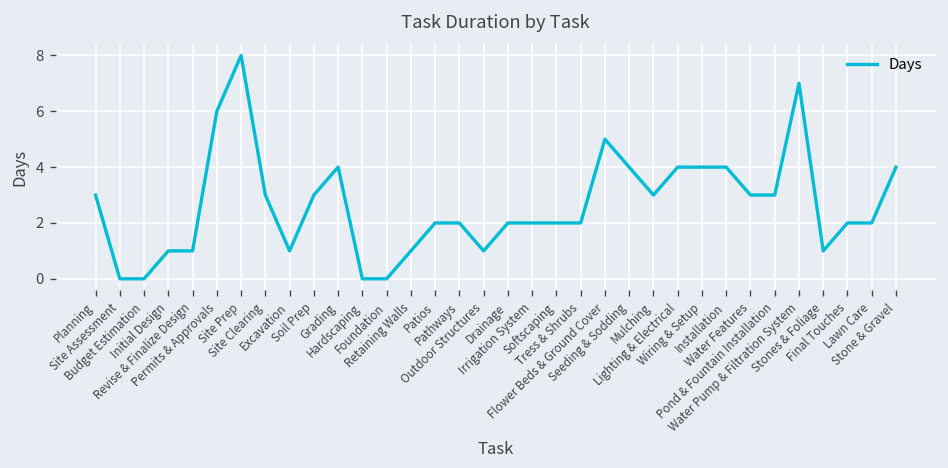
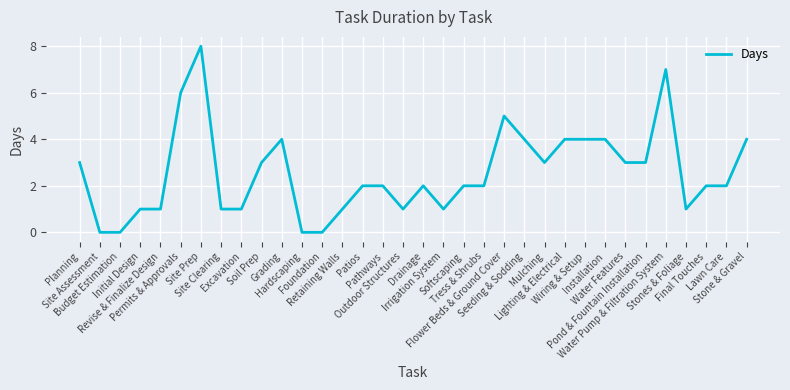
  {
    "Planning": 3,
    "Site Assessment": 0,
    "Budget Estimation": 0,
    "Initial Design": 1,
    "Revise & Finalize Design": 1,
    "Permits & Approvals": 6,
    "Site Prep": 8,
-   "Site Clearing": 3,
+   "Site Clearing": 1,
    "Excavation": 1,
    "Soil Prep": 3,
    "Grading": 4,
    "Hardscaping": 0,
    "Foundation": 0,
    "Retaining Walls": 1,
    "Patios": 2,
    "Pathways": 2,
    "Outdoor Structures": 1,
    "Drainage": 2,
-   "Irrigation System": 2,
+   "Irrigation System": 1,
    "Softscaping": 2,
    "Tress & Shrubs": 2,
    "Flower Beds & Ground Cover": 5,
    "Seeding & Sodding": 4,
    "Mulching": 3,
    "Lighting & Electrical": 4,
    "Wiring & Setup": 4,
    "Installation": 4,
    "Water Features": 3,
    "Pond & Fountain Installation": 3,
    "Water Pump & Filtration System": 7,
    "Stones & Foliage": 1,
    "Final Touches": 2,
    "Lawn Care": 2,
    "Stone & Gravel": 4
  }
